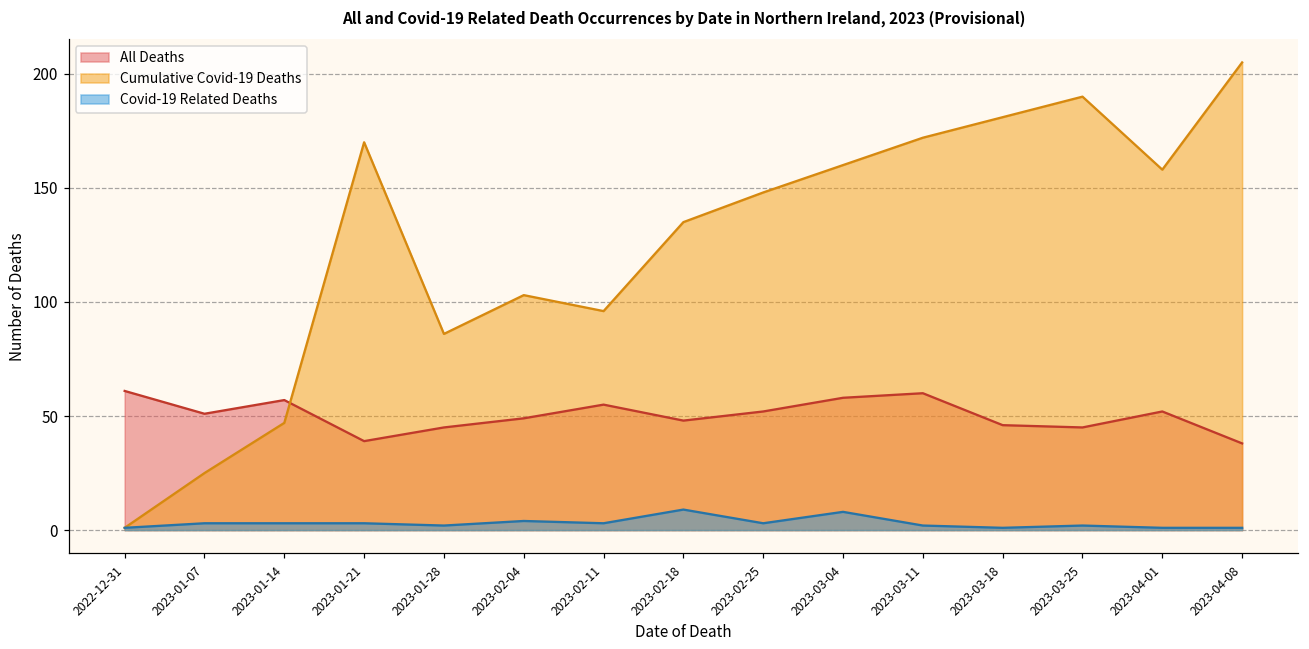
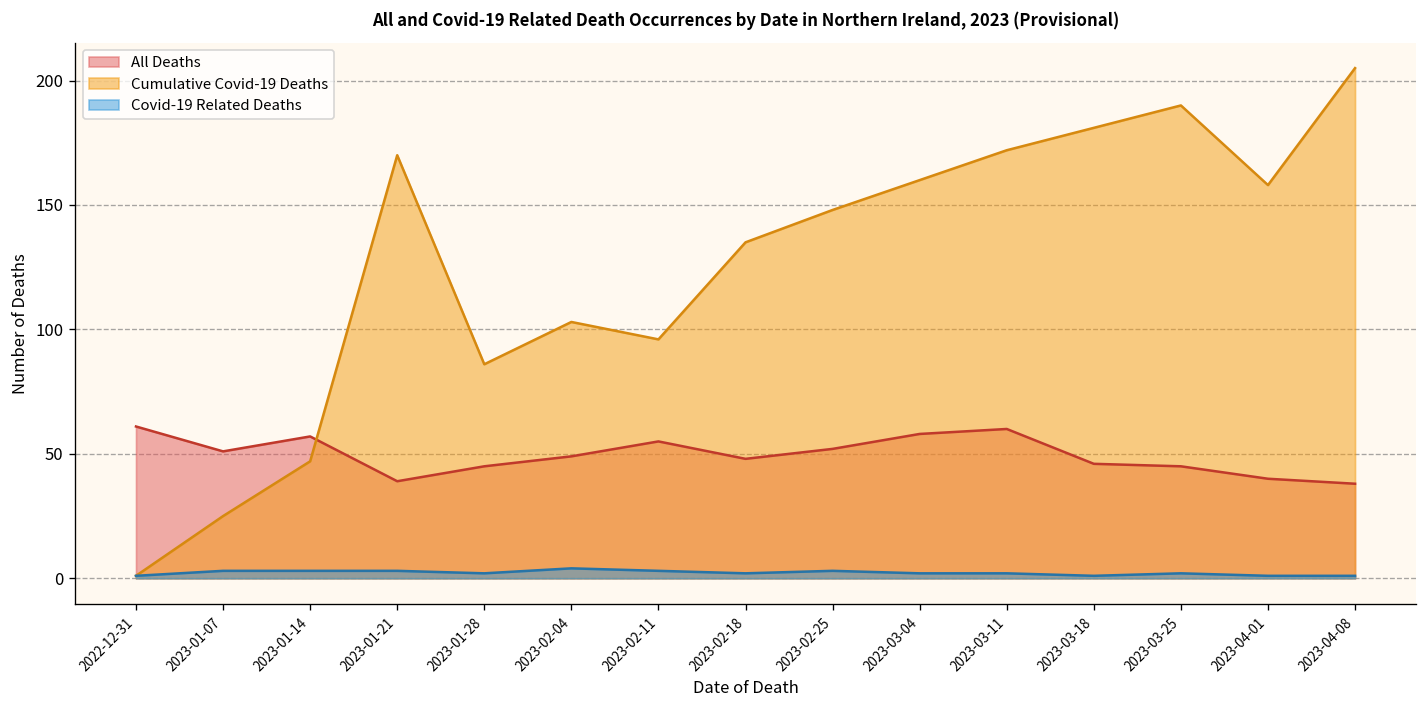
  {
    "All Deaths": {
      "2022-12-31": 61,
      "2023-01-07": 51,
      "2023-01-14": 57,
      "2023-01-21": 39,
      "2023-01-28": 45,
      "2023-02-04": 49,
      "2023-02-11": 55,
      "2023-02-18": 48,
      "2023-02-25": 52,
      "2023-03-04": 58,
      "2023-03-11": 60,
      "2023-03-18": 46,
      "2023-03-25": 45,
-     "2023-04-01": 52,
+     "2023-04-01": 40,
      "2023-04-08": 38
    },
    "Cumulative Covid-19 Deaths": {
      "2023-01-07": 25,
      "2023-01-14": 47,
      "2023-01-21": 170,
      "2023-01-28": 86,
      "2023-02-04": 103,
      "2023-02-11": 96,
      "2023-02-18": 135,
      "2023-02-25": 148,
      "2023-03-04": 160,
      "2023-03-11": 172,
      "2023-03-18": 181,
      "2023-03-25": 190,
      "2023-04-01": 158,
      "2023-04-08": 205
    },
    "Covid-19 Related Deaths": {
      "2023-01-07": 3,
      "2023-01-14": 3,
      "2023-01-21": 3,
      "2023-01-28": 2,
      "2023-02-04": 4,
      "2023-02-11": 3,
-     "2023-02-18": 9,
+     "2023-02-18": 2,
      "2023-02-25": 3,
-     "2023-03-04": 8,
+     "2023-03-04": 2,
      "2023-03-11": 2,
      "2023-03-18": 1,
      "2023-03-25": 2,
      "2023-04-01": 1,
      "2023-04-08": 1
    }
  }
